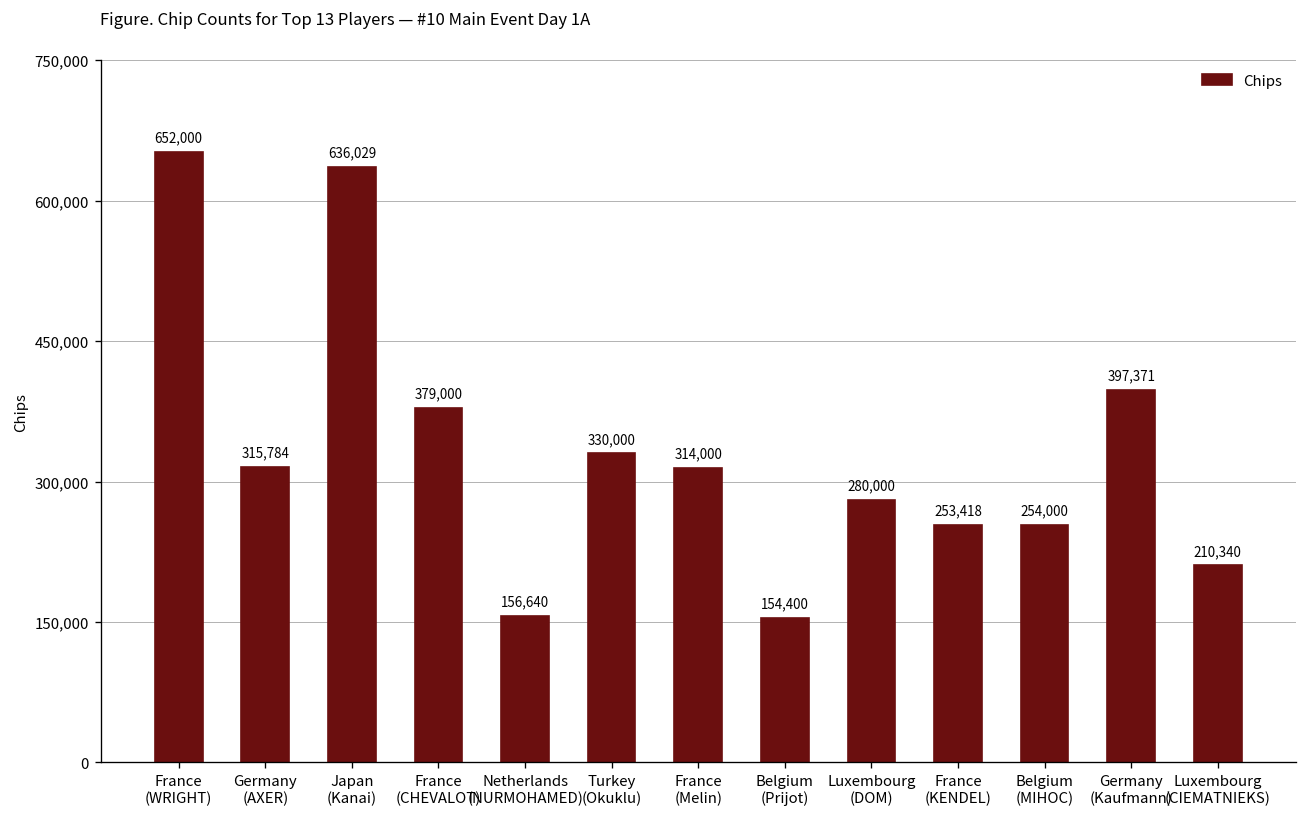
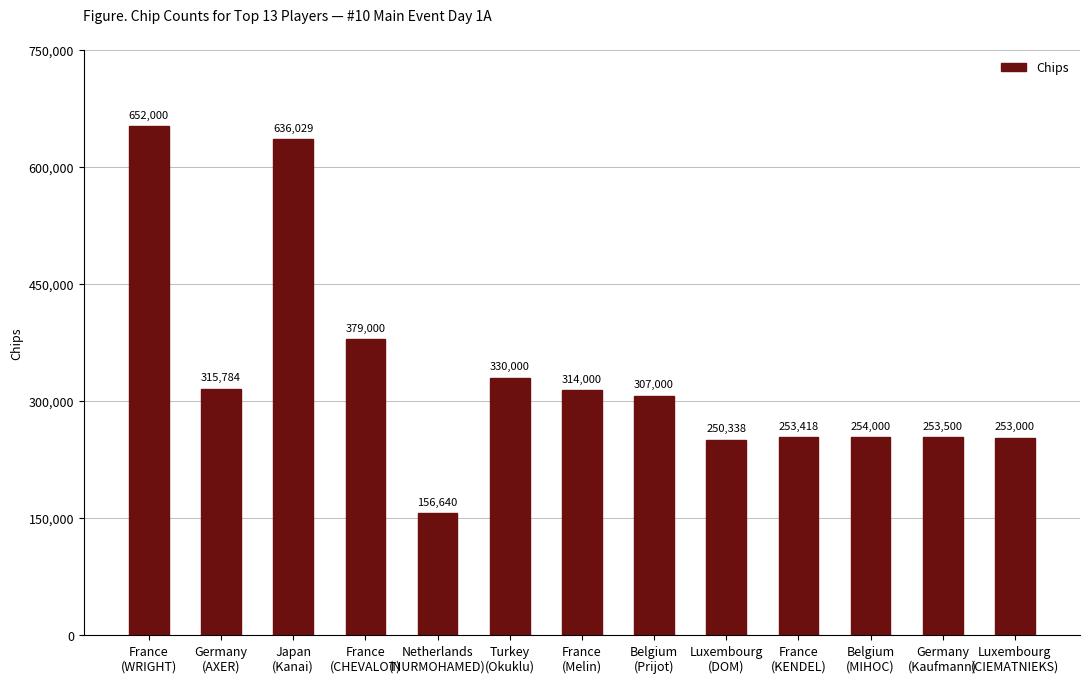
  {
    "France (WRIGHT)": "652,000",
    "Germany (AXER)": "315,784",
    "Japan (Kanai)": "636,029",
    "Netherlands (NURMOHAMED)": "156,640",
    "Turkey (Okuklu)": "330,000",
    "France (Melin)": "314,000",
-   "Belgium (Prijot)": "154,400",
-   "Luxembourg (DOM)": "280,000",
+   "Belgium (Prijot)": "307,000",
+   "Luxembourg (DOM)": "250,338",
    "France (KENDEL)": "253,418",
    "Belgium (MIHOC)": "254,000",
-   "Germany (Kaufmann)": "397,371",
-   "Luxembourg (CIEMATNIEKS)": "210,340"
+   "Germany (Kaufmann)": "253,500",
+   "Luxembourg (CIEMATNIEKS)": "253,000"
  }
